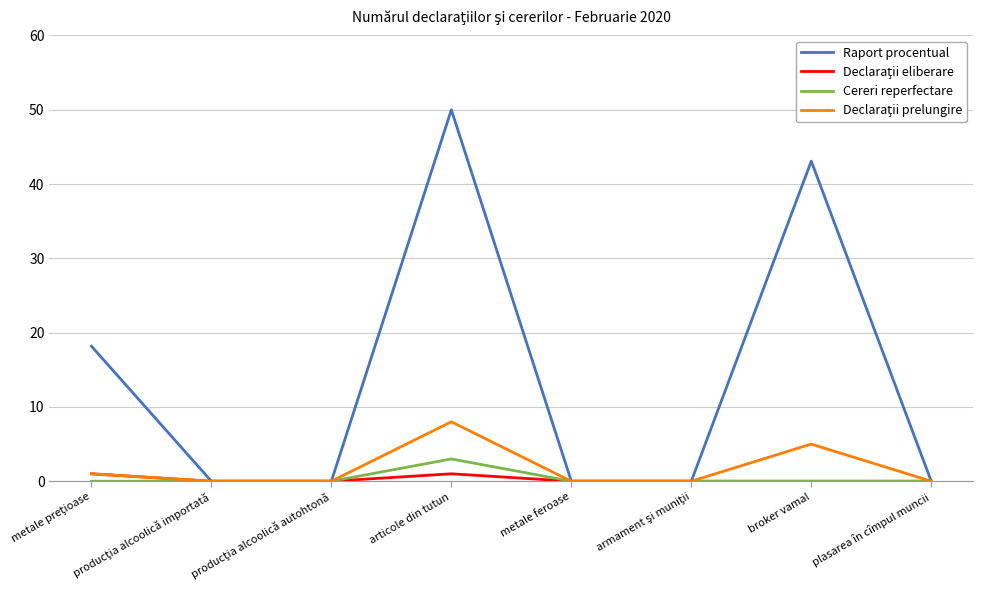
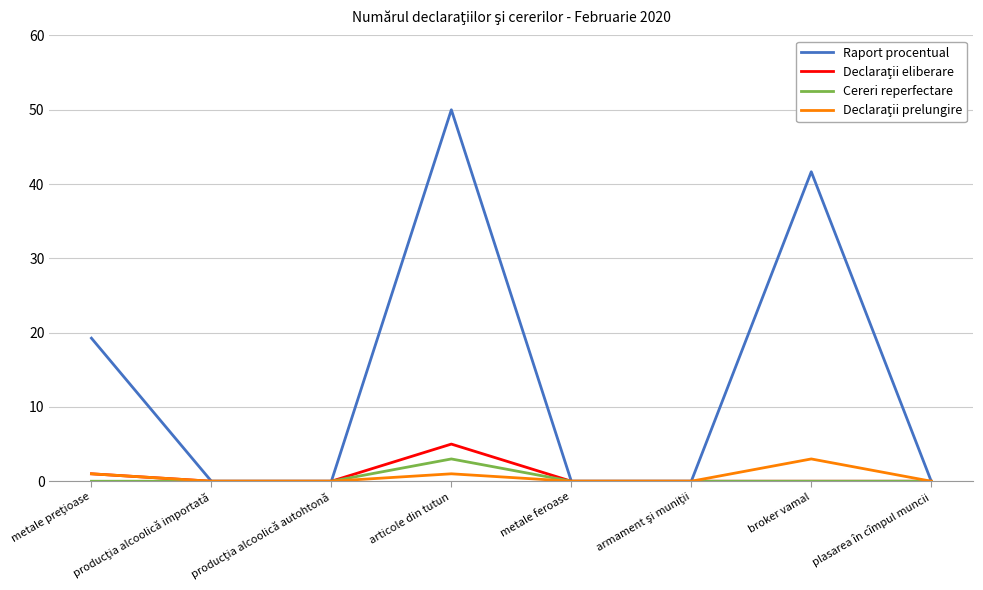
  {
    "Raport procentual": {
-     "metale preţioase": 18,
+     "metale preţioase": 19,
      "articole din tutun": 50,
-     "broker vamal": 43
+     "broker vamal": 42
    },
    "Declaraţii eliberare": {
-     "articole din tutun": 1
+     "articole din tutun": 5
    },
    "Cereri reperfectare": {
      "metale preţioase": 0,
      "articole din tutun": 3
    },
    "Declaraţii prelungire": {
-     "articole din tutun": 8,
-     "broker vamal": 5
+     "articole din tutun": 1,
+     "broker vamal": 3
    }
  }
